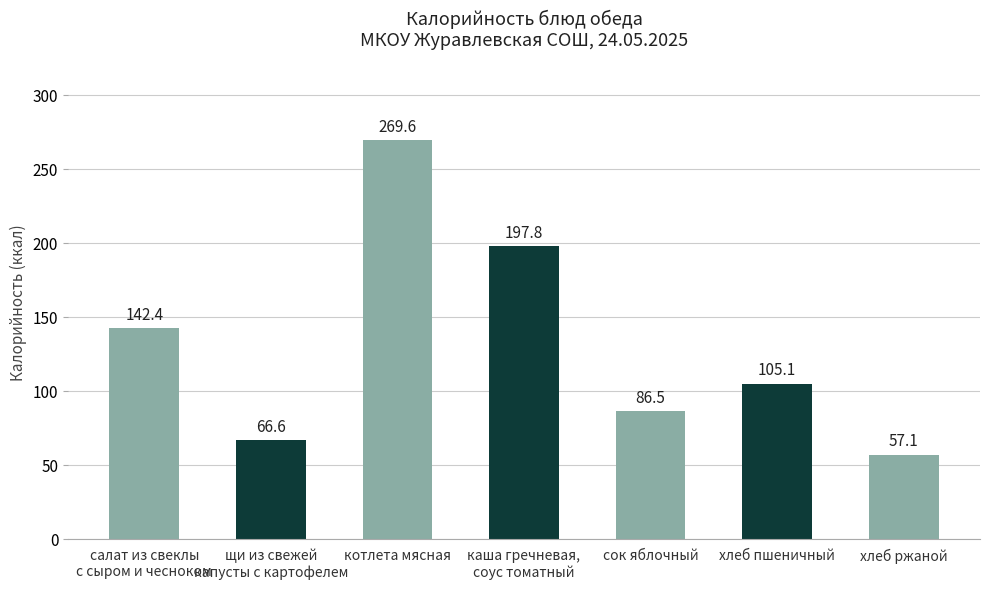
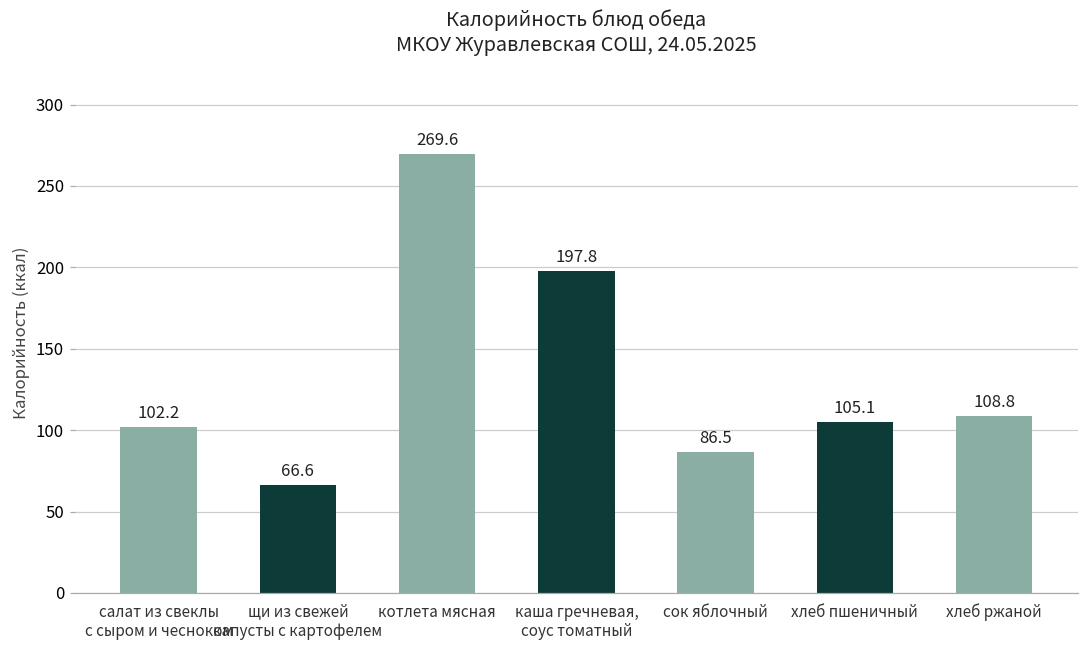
  {
-   "салат из свеклы с сыром и чесноком": 142.4,
+   "салат из свеклы с сыром и чесноком": 102.2,
    "щи из свежей капусты с картофелем": 66.6,
    "котлета мясная": 269.6,
    "каша гречневая, соус томатный": 197.8,
    "сок яблочный": 86.5,
    "хлеб пшеничный": 105.1,
-   "хлеб ржаной": 57.1
+   "хлеб ржаной": 108.8
  }
